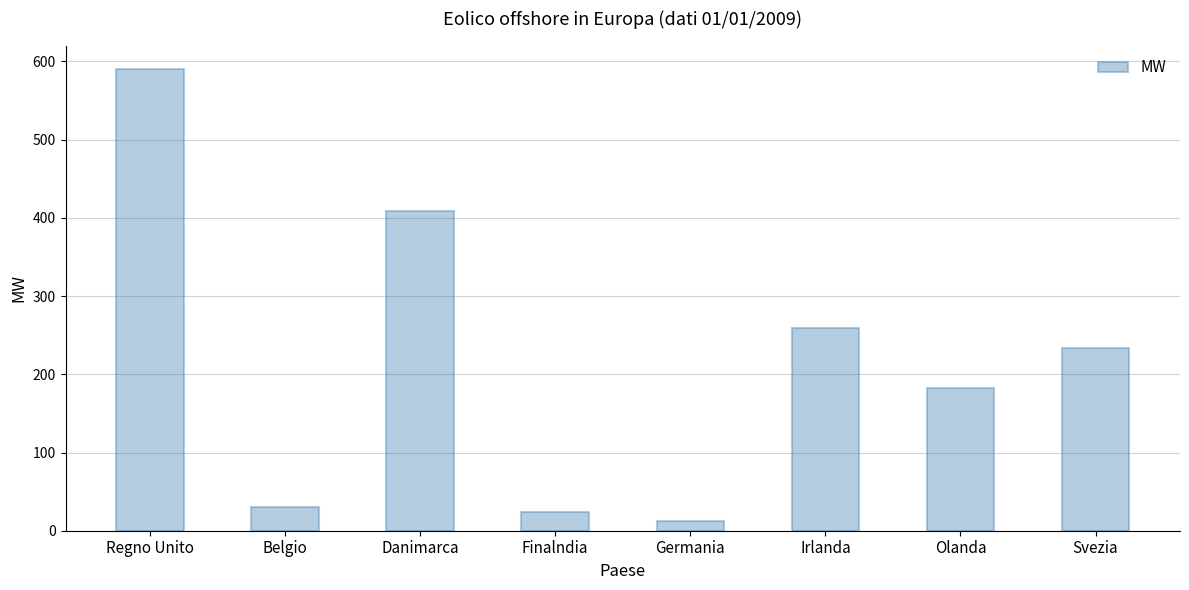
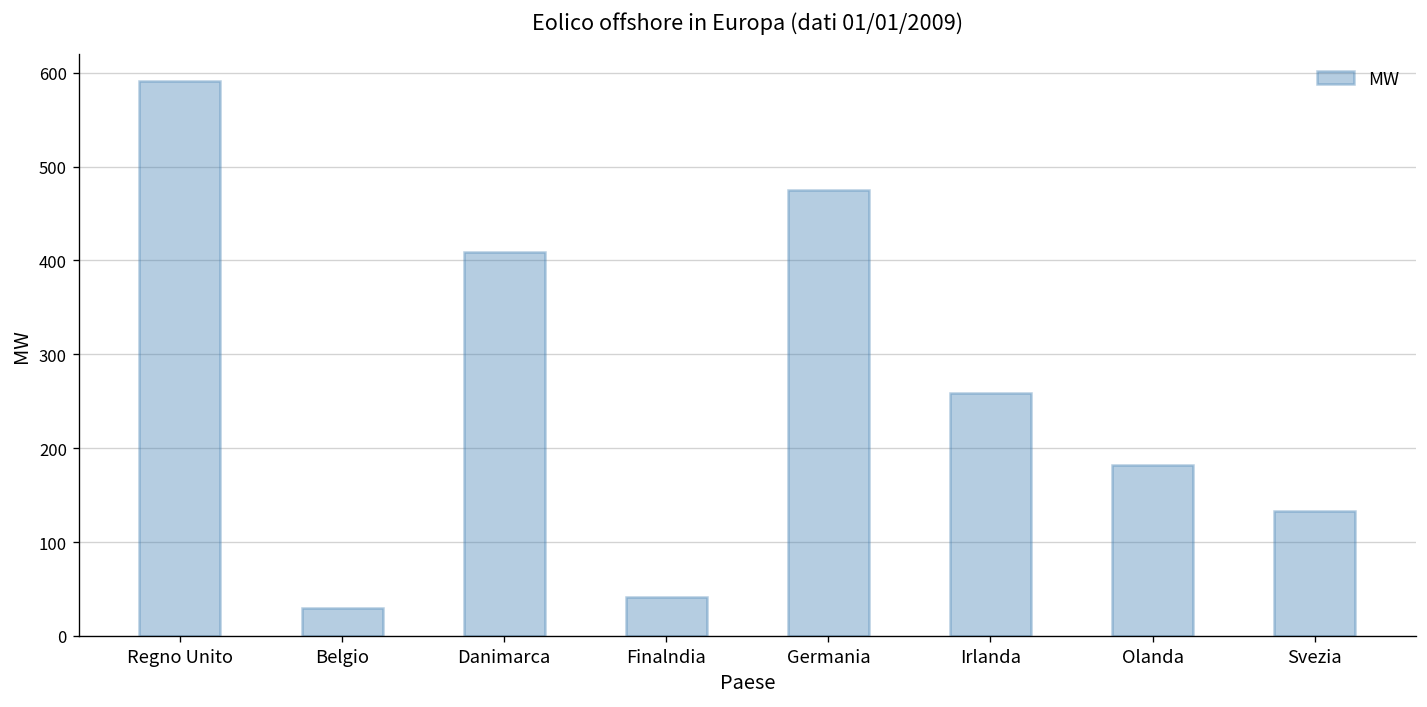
  {
    "Regno Unito": 590,
    "Belgio": 30,
    "Danimarca": 410,
-   "Finalndia": 20,
-   "Germania": 10,
+   "Finalndia": 40,
+   "Germania": 470,
    "Irlanda": 260,
    "Olanda": 180,
-   "Svezia": 230
+   "Svezia": 130
  }
